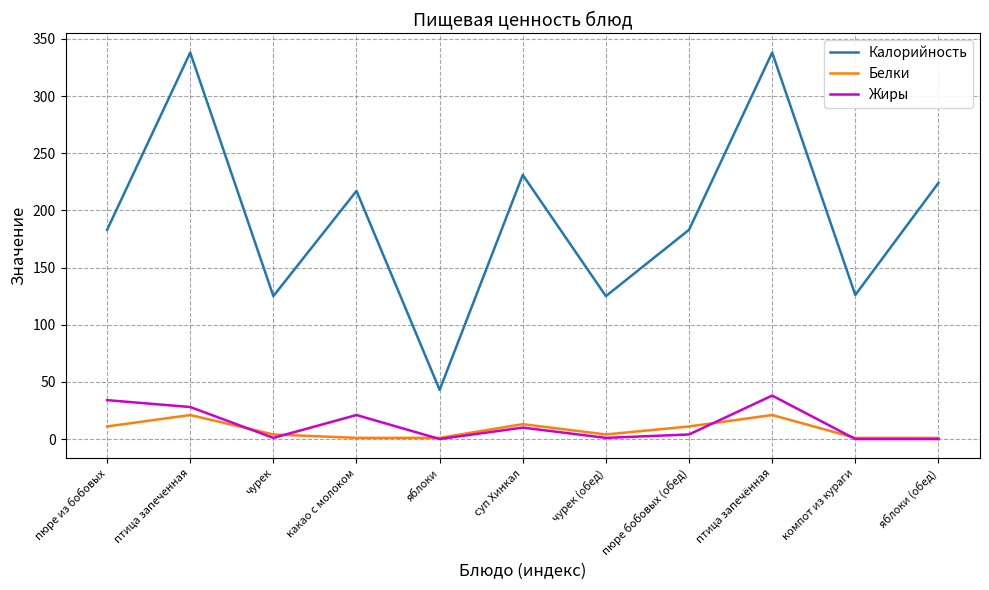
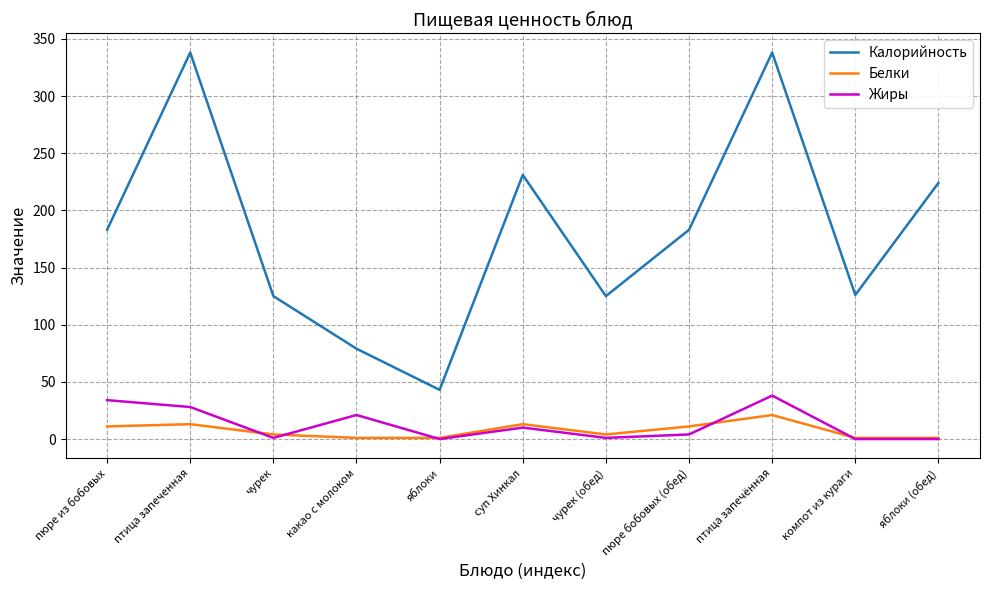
  {
    "Калорийность": {
      "пюре из бобовых": 183,
      "птица запеченная": 338,
      "чурек": 125,
-     "какао с молоком": 217,
+     "какао с молоком": 79,
      "яблоки": 43,
      "суп Хинкал": 231,
      "чурек (обед)": 125,
      "пюре бобовых (обед)": 183,
      "птица запечённая": 338,
      "компот из кураги": 126,
      "яблоки (обед)": 224
    },
    "Белки": {
      "пюре из бобовых": 11,
-     "птица запеченная": 21,
+     "птица запеченная": 13,
      "чурек": 4,
      "какао с молоком": 1,
      "суп Хинкал": 13,
      "чурек (обед)": 4,
      "пюре бобовых (обед)": 11,
      "птица запечённая": 21
    },
    "Жиры": {
      "пюре из бобовых": 34,
      "птица запеченная": 28,
      "чурек": 1,
      "какао с молоком": 21,
      "суп Хинкал": 10,
      "чурек (обед)": 1,
      "пюре бобовых (обед)": 4,
      "птица запечённая": 38
    }
  }
